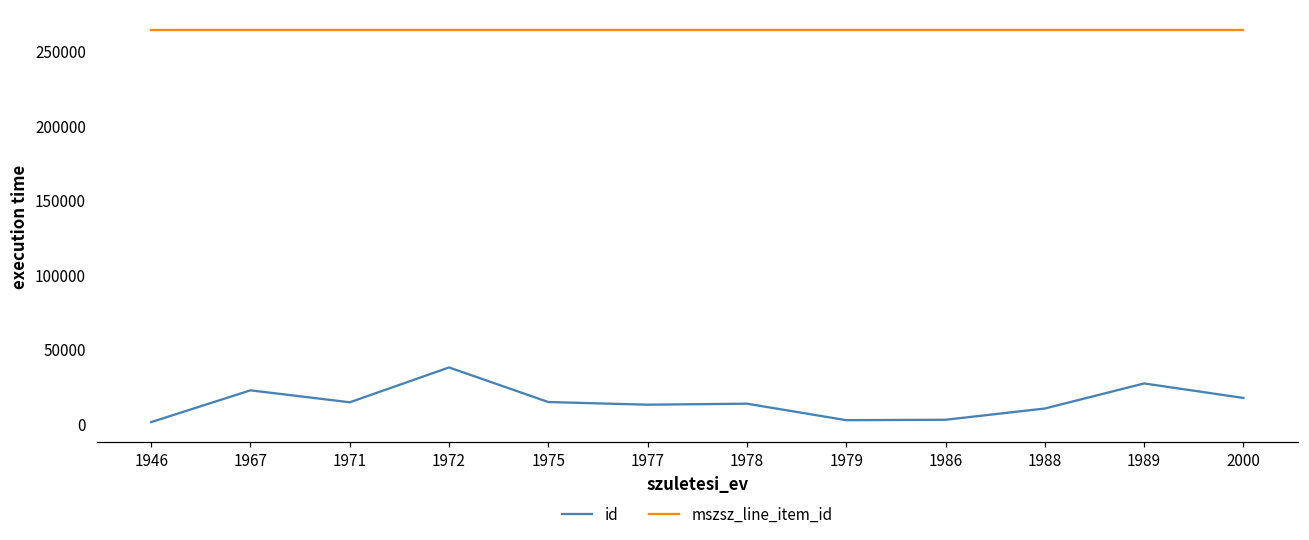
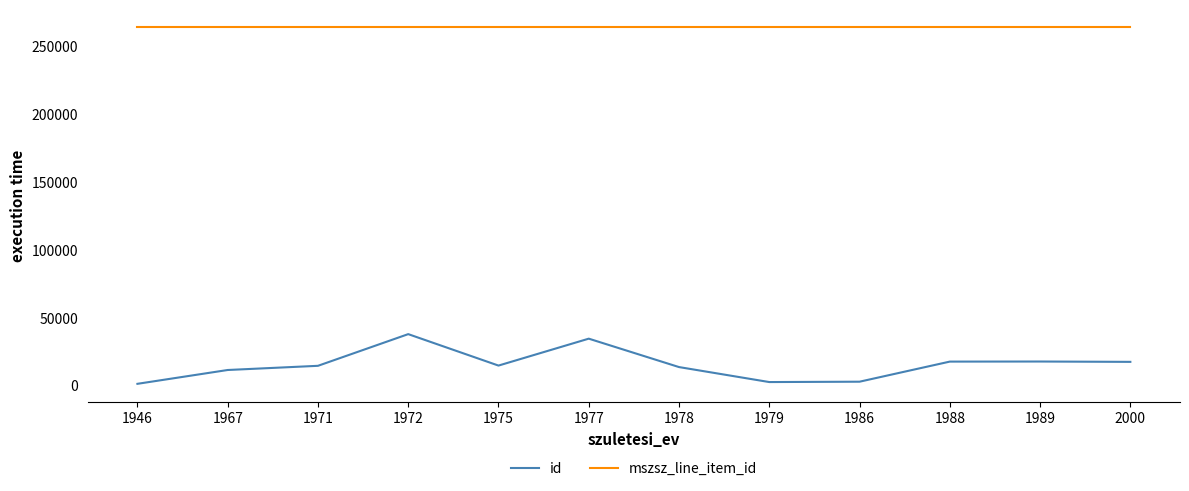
  {
    "id": {
      "1946": 1000,
-     "1967": 22000,
+     "1967": 11000,
      "1971": 14000,
      "1972": 38000,
      "1975": 14000,
-     "1977": 13000,
+     "1977": 34000,
      "1978": 13000,
      "1979": 2000,
      "1986": 3000,
-     "1988": 10000,
-     "1989": 27000,
+     "1988": 17000,
+     "1989": 17000,
      "2000": 17000
    },
    "mszsz_line_item_id": {
      "1946": 264000,
      "1967": 264000,
      "1971": 264000,
      "1972": 264000,
      "1975": 264000,
      "1977": 264000,
      "1978": 264000,
      "1979": 264000,
      "1986": 264000,
      "1988": 264000,
      "1989": 264000,
      "2000": 264000
    }
  }
